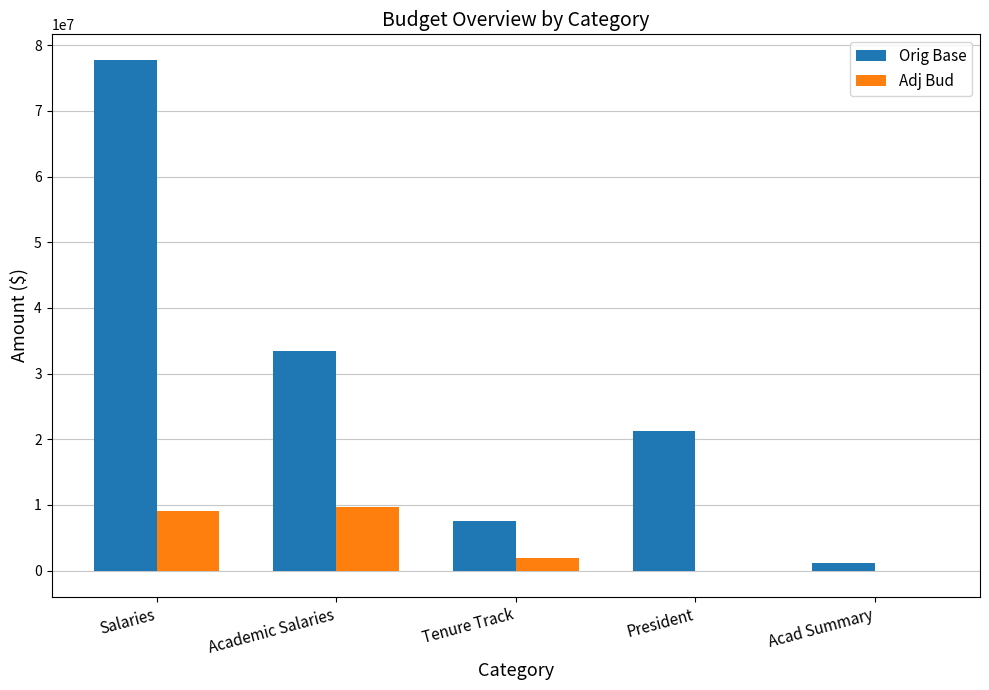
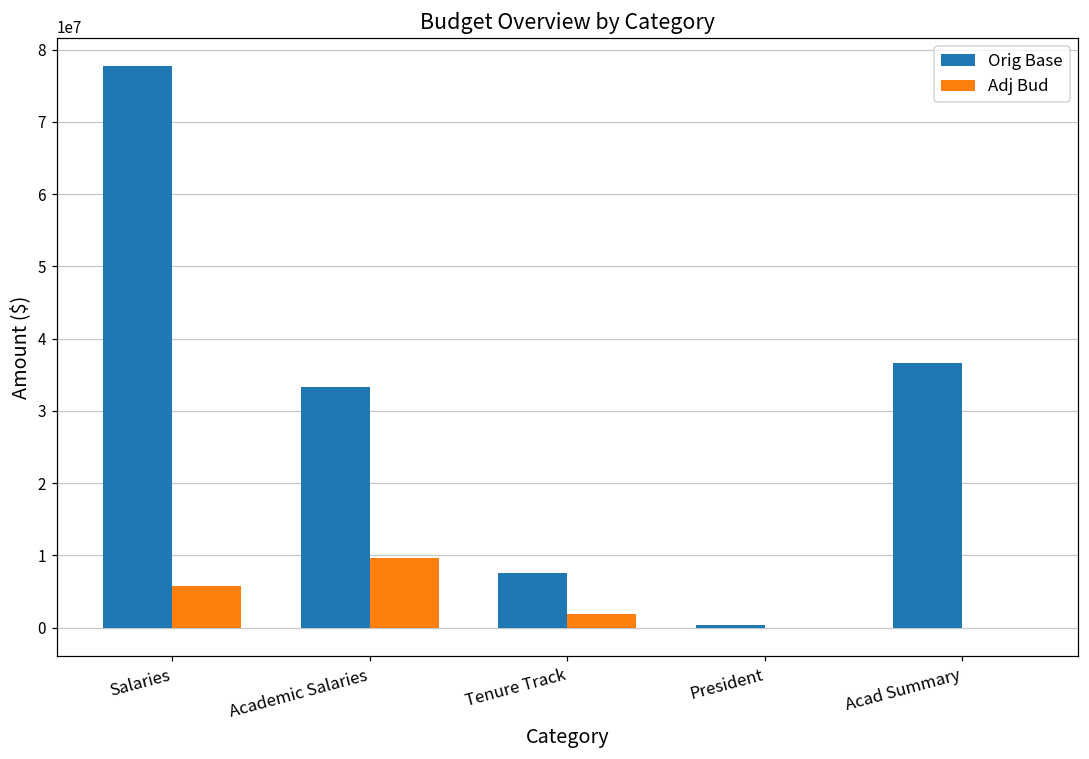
  {
    "Orig Base": {
      "Salaries": 78000000,
      "Academic Salaries": 33000000,
      "Tenure Track": 8000000,
-     "President": 21000000,
-     "Acad Summary": 1000000
+     "President": 0,
+     "Acad Summary": 37000000
    },
    "Adj Bud": {
-     "Salaries": 9000000,
+     "Salaries": 6000000,
      "Academic Salaries": 10000000,
      "Tenure Track": 2000000,
      "President": 0
    }
  }
